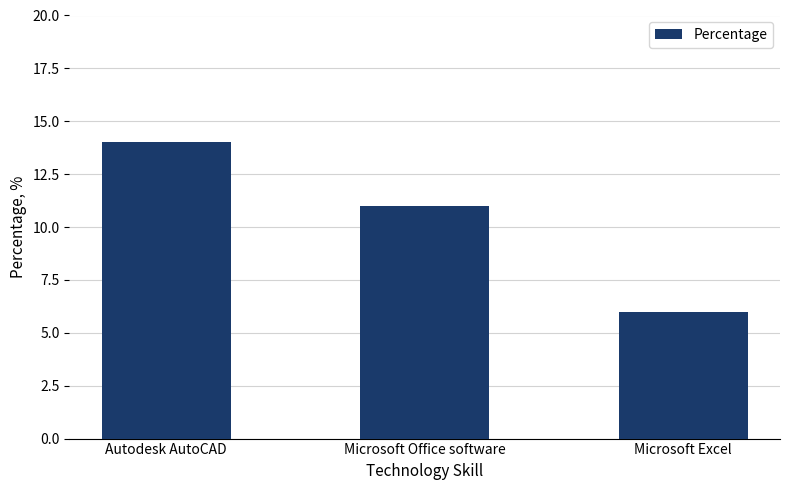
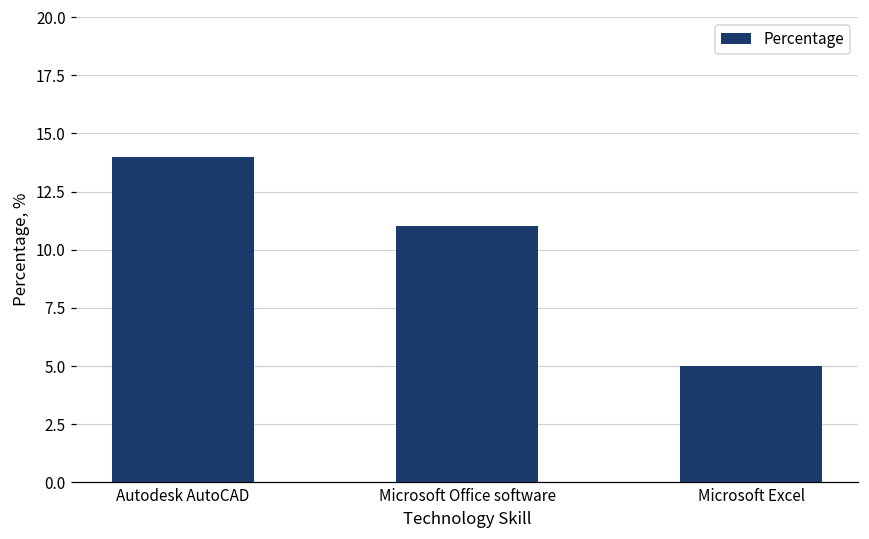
  {
    "Autodesk AutoCAD": 14,
    "Microsoft Office software": 11,
-   "Microsoft Excel": 6
+   "Microsoft Excel": 5
  }
